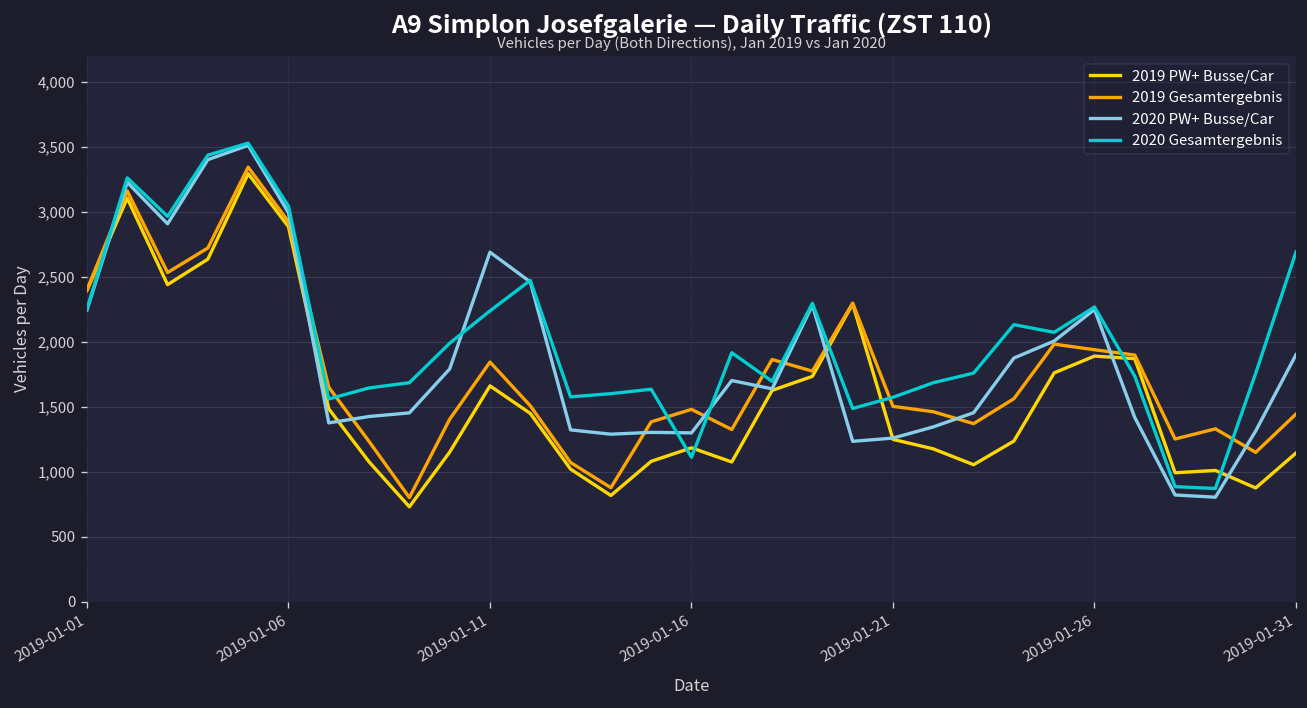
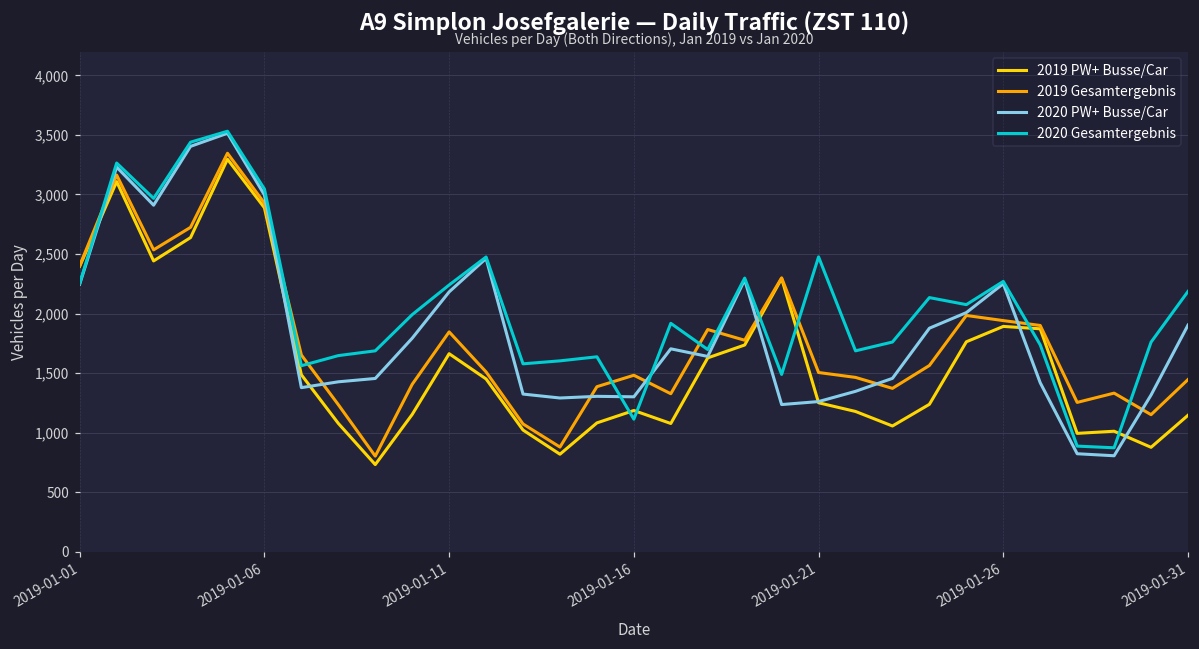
  {
    "2020 PW+ Busse/Car": {
      "2019-01-06": "3,000",
-     "2019-01-11": "2,690",
+     "2019-01-11": "2,180",
      "2019-01-16": "1,300",
      "2019-01-31": "1,900"
    },
    "2020 Gesamtergebnis": {
      "2019-01-06": "3,050",
      "2019-01-11": "2,240",
      "2019-01-16": "1,110",
-     "2019-01-21": "1,580",
-     "2019-01-31": "2,690"
+     "2019-01-21": "2,480",
+     "2019-01-31": "2,190"
    }
  }
